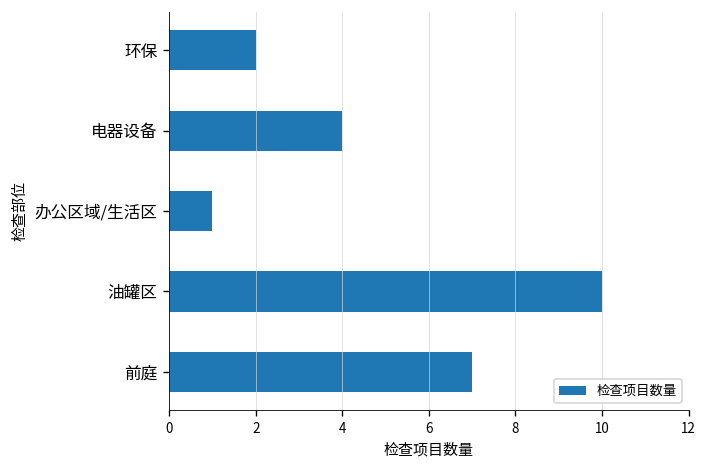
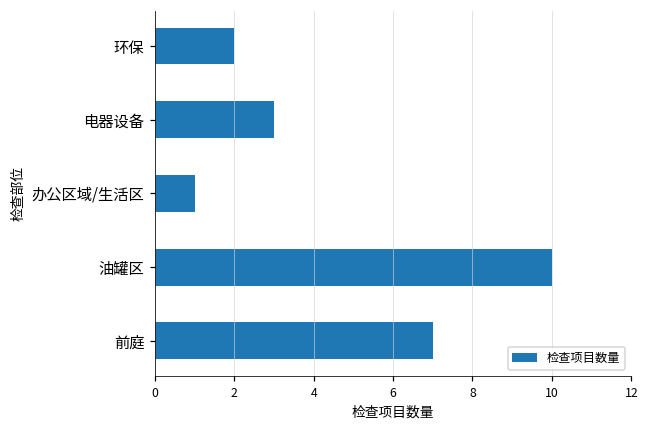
  {
    "环保": 2,
-   "电器设备": 4,
+   "电器设备": 3,
    "办公区域/生活区": 1,
    "油罐区": 10,
    "前庭": 7
  }
